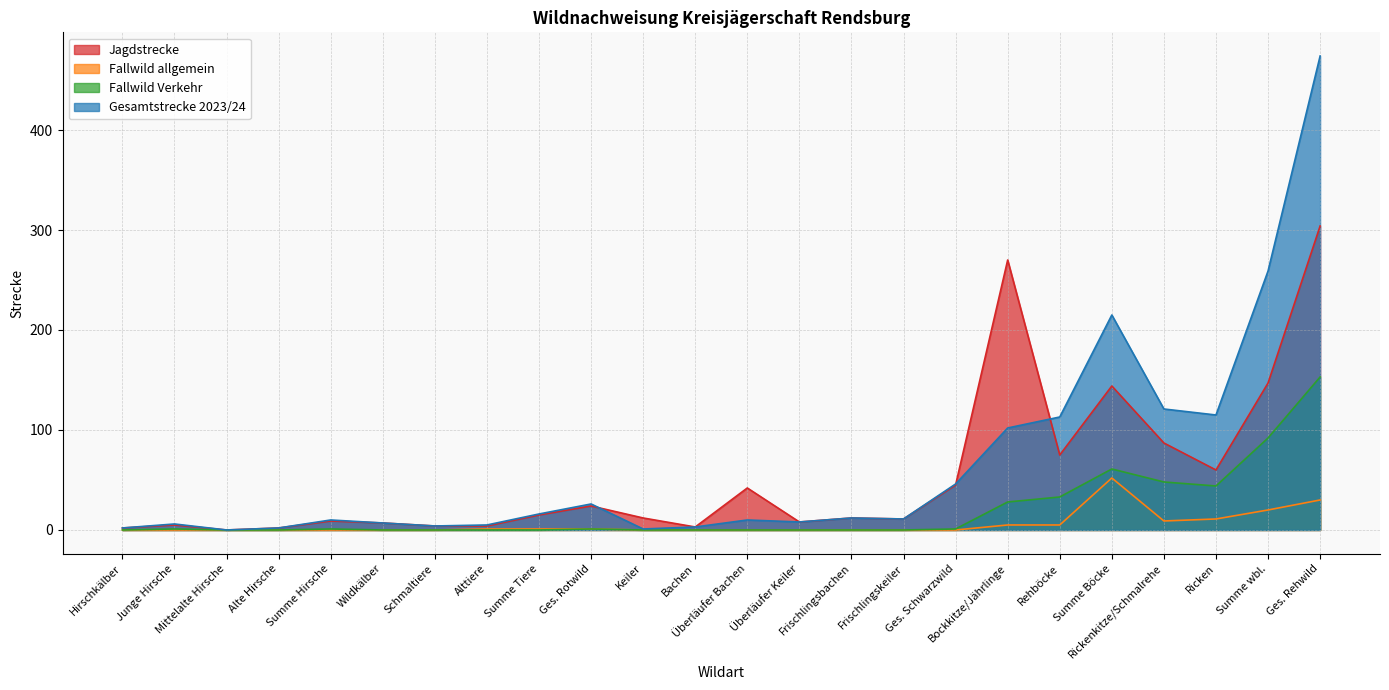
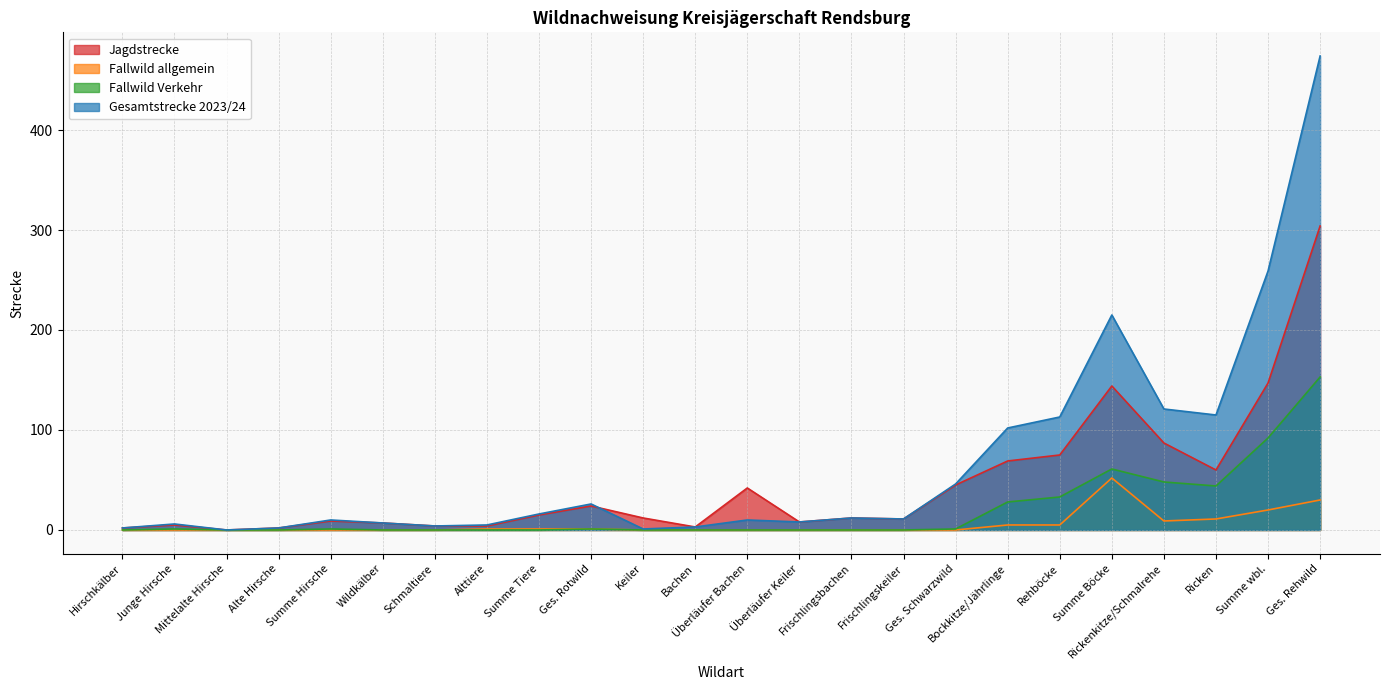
  {
    "Jagdstrecke": {
      "Keiler": 12,
      "Überläufer Bachen": 42,
-     "Bockkitze/Jährlinge": 270,
+     "Bockkitze/Jährlinge": 69,
      "Rehböcke": 75,
      "Summe Böcke": 144,
      "Rickenkitze/Schmalrehe": 87,
      "Ricken": 60,
      "Summe wbl.": 147,
      "Ges. Rehwild": 304
    },
    "Fallwild allgemein": {
      "Bockkitze/Jährlinge": 5,
      "Rehböcke": 5,
      "Summe Böcke": 52,
      "Rickenkitze/Schmalrehe": 9,
      "Ricken": 11,
      "Summe wbl.": 20,
      "Ges. Rehwild": 30
    },
    "Fallwild Verkehr": {
      "Bockkitze/Jährlinge": 28,
      "Rehböcke": 33,
      "Summe Böcke": 61,
      "Rickenkitze/Schmalrehe": 48,
      "Ricken": 44,
      "Summe wbl.": 92,
      "Ges. Rehwild": 153
    },
    "Gesamtstrecke 2023/24": {
      "Überläufer Bachen": 10,
      "Bockkitze/Jährlinge": 102,
      "Rehböcke": 113,
      "Summe Böcke": 215,
      "Rickenkitze/Schmalrehe": 121,
      "Ricken": 115,
      "Summe wbl.": 259,
      "Ges. Rehwild": 474
    }
  }
